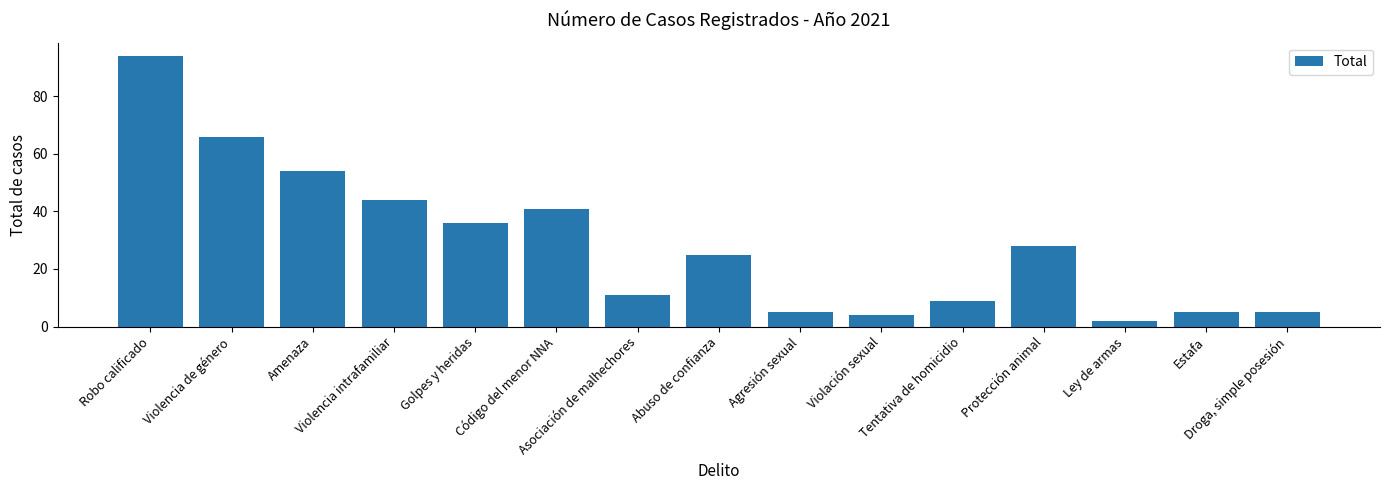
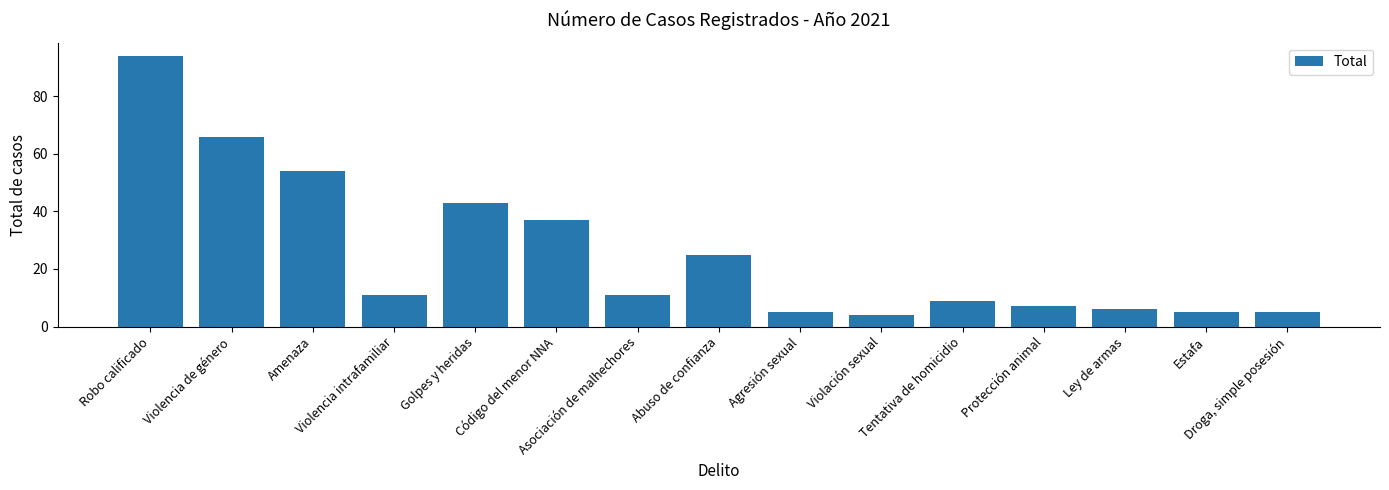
  {
    "Robo calificado": 94,
    "Violencia de género": 66,
    "Amenaza": 54,
-   "Violencia intrafamiliar": 44,
-   "Golpes y heridas": 36,
-   "Código del menor NNA": 41,
+   "Violencia intrafamiliar": 11,
+   "Golpes y heridas": 43,
+   "Código del menor NNA": 37,
    "Asociación de malhechores": 11,
    "Abuso de confianza": 25,
    "Agresión sexual": 5,
    "Violación sexual": 4,
    "Tentativa de homicidio": 9,
-   "Protección animal": 28,
-   "Ley de armas": 2,
+   "Protección animal": 7,
+   "Ley de armas": 6,
    "Estafa": 5,
    "Droga, simple posesión": 5
  }
